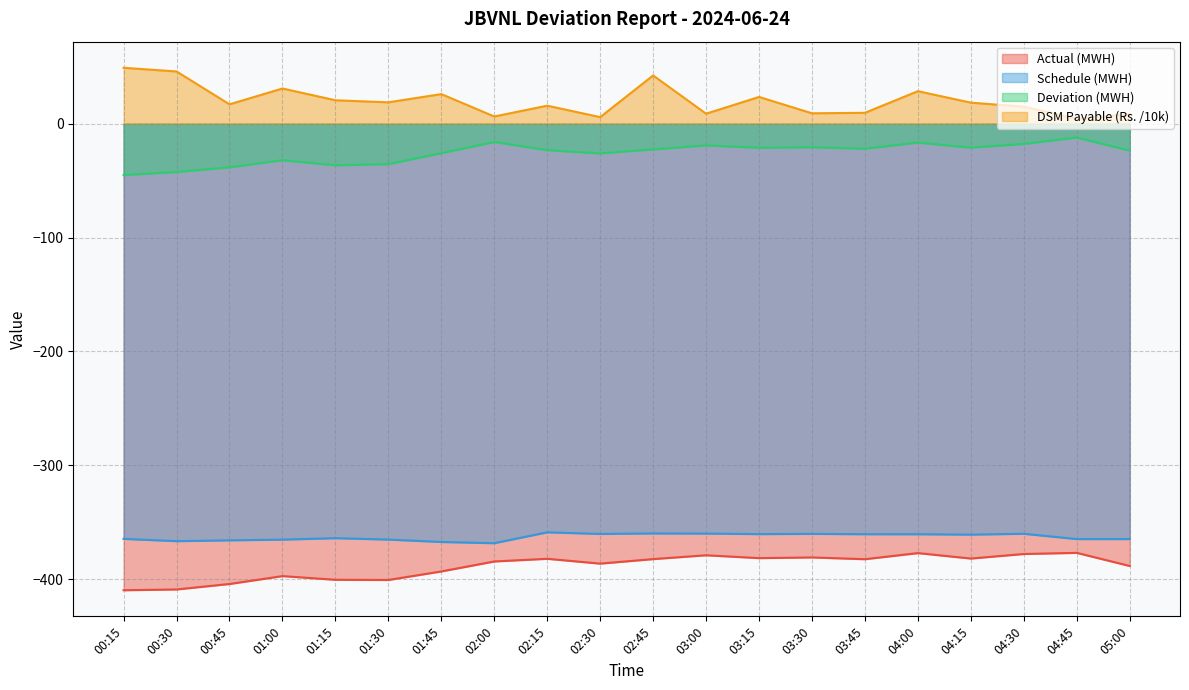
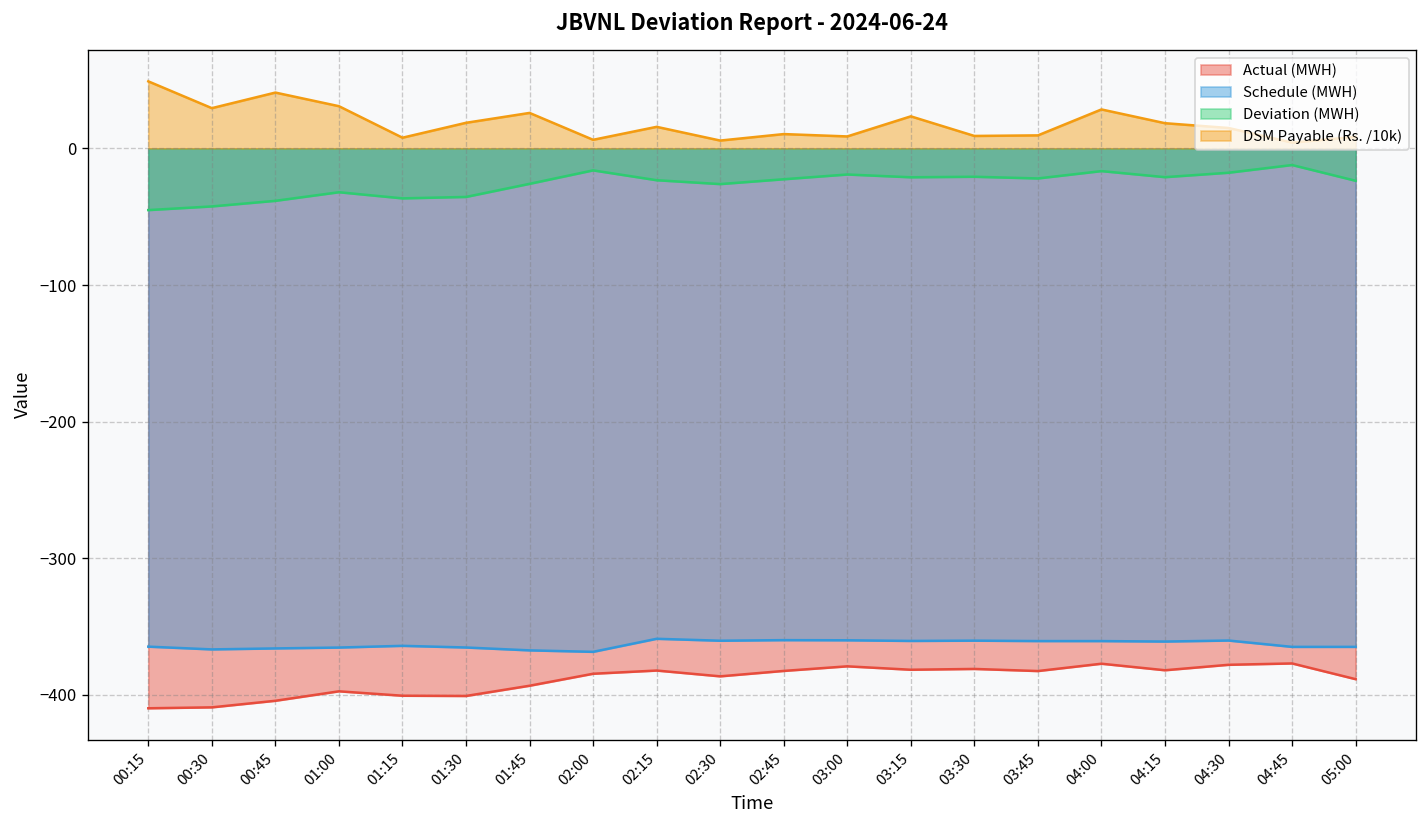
  {
    "DSM Payable (Rs. /10k)": {
      "00:15": 49,
-     "00:30": 46,
-     "00:45": 17,
+     "00:30": 30,
+     "00:45": 41,
      "01:00": 31,
-     "01:15": 21,
+     "01:15": 8,
      "01:30": 19,
      "01:45": 26,
      "02:00": 6,
      "02:15": 16,
      "02:30": 6,
-     "02:45": 42,
+     "02:45": 11,
      "03:00": 9,
      "03:15": 24,
      "03:30": 9,
      "03:45": 10,
      "04:00": 29,
      "04:15": 18
    }
  }
